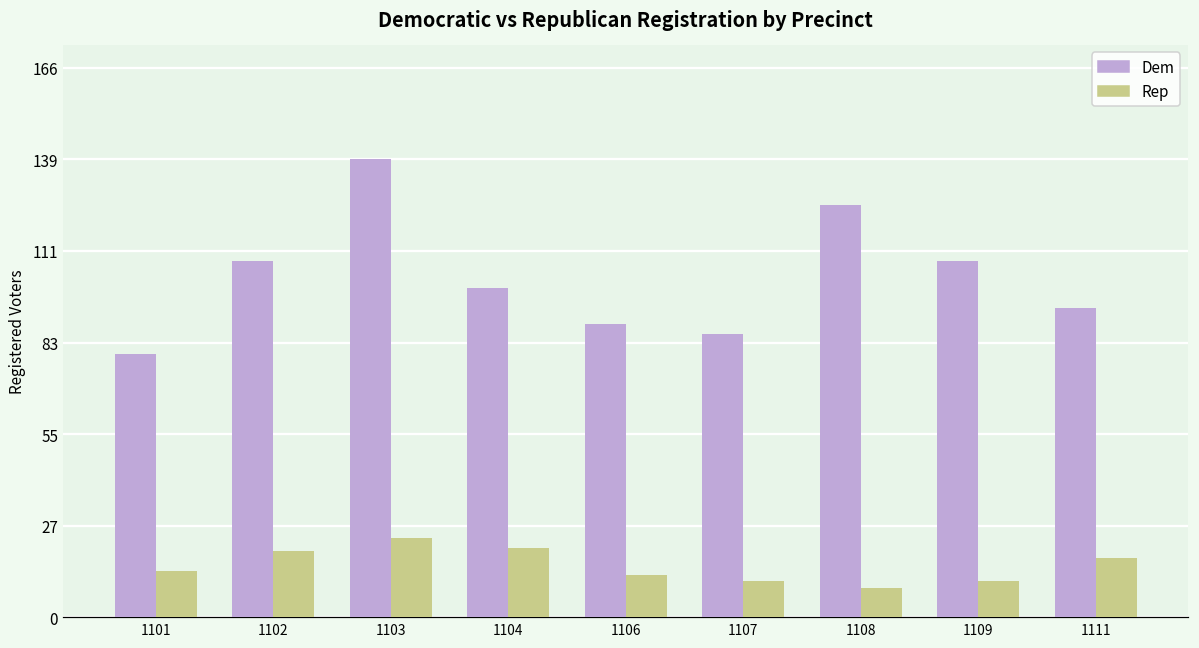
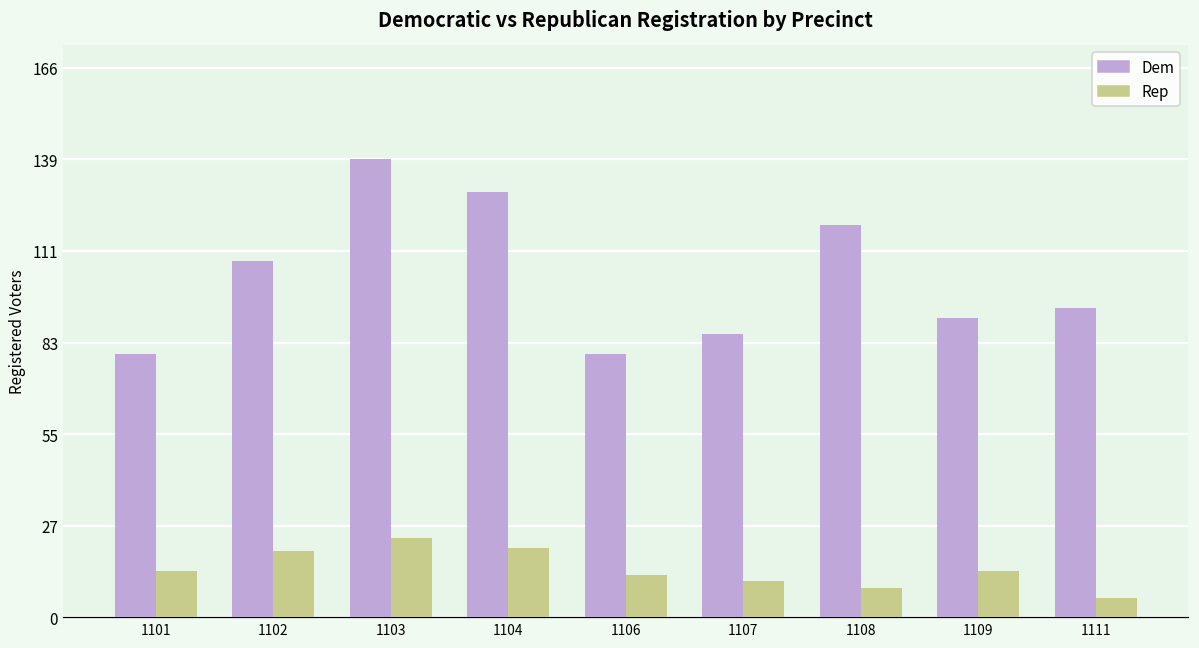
  {
    "Dem": {
      "1101": 80,
      "1102": 108,
      "1103": 139,
-     "1104": 100,
-     "1106": 89,
+     "1104": 129,
+     "1106": 80,
      "1107": 86,
-     "1108": 125,
-     "1109": 108,
+     "1108": 119,
+     "1109": 91,
      "1111": 94
    },
    "Rep": {
      "1101": 14,
      "1102": 20,
      "1103": 24,
      "1104": 21,
      "1106": 13,
      "1107": 11,
      "1108": 9,
-     "1109": 11,
-     "1111": 18
+     "1109": 14,
+     "1111": 6
    }
  }
